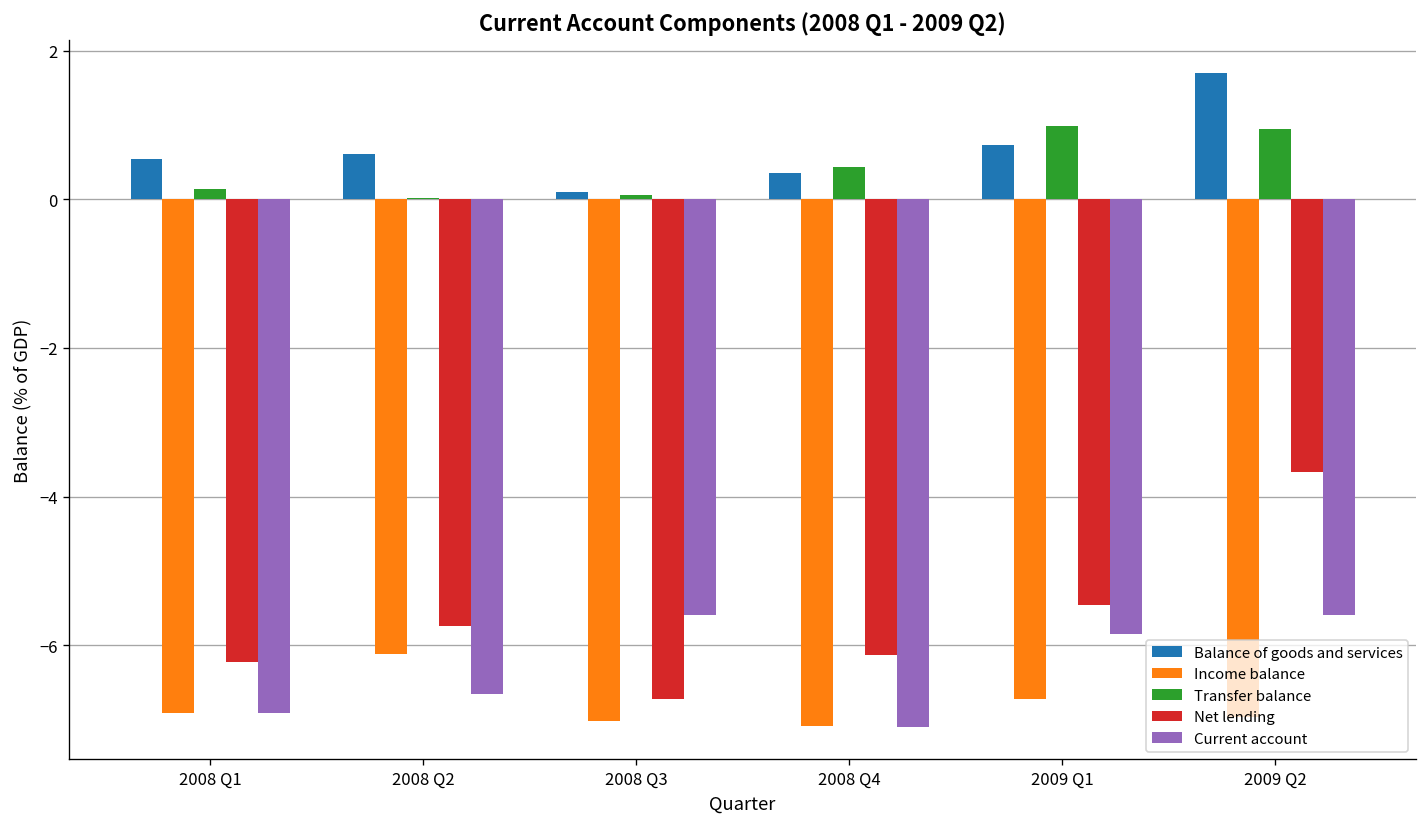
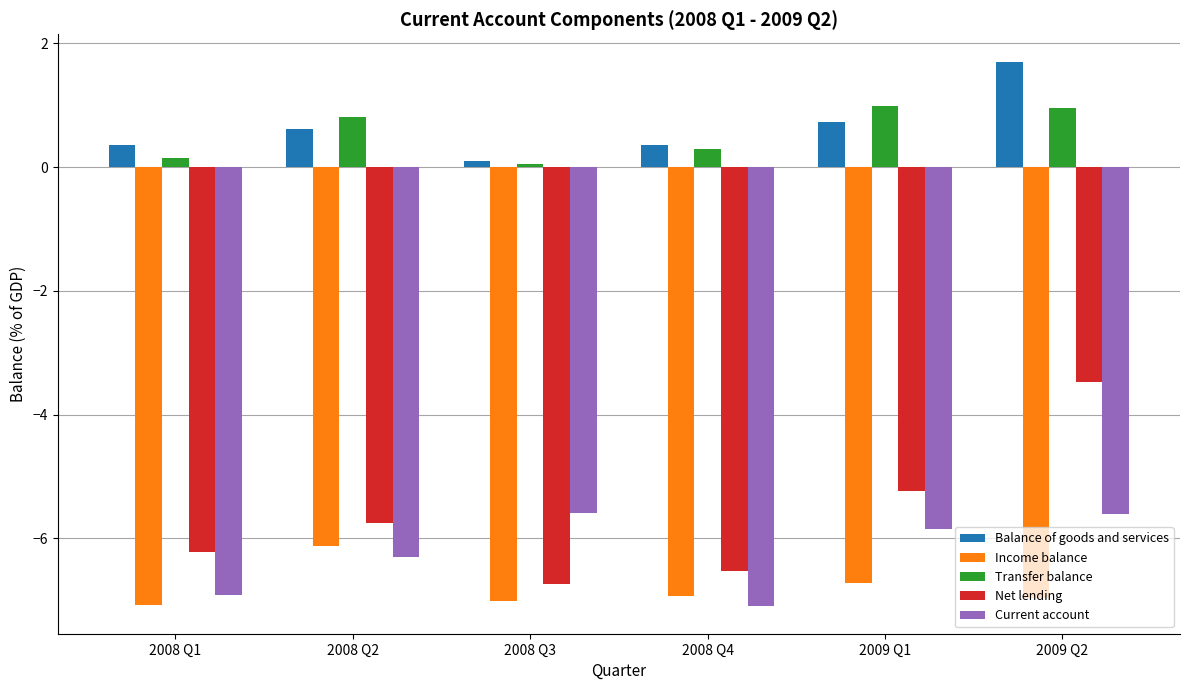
  {
    "Balance of goods and services": {
-     "2008 Q1": 0.5,
+     "2008 Q1": 0.4,
      "2008 Q2": 0.6,
      "2008 Q3": 0.1,
      "2008 Q4": 0.4,
      "2009 Q1": 0.7,
      "2009 Q2": 1.7
    },
    "Income balance": {
-     "2008 Q1": -6.9,
+     "2008 Q1": -7.1,
      "2008 Q2": -6.1,
      "2008 Q3": -7.0,
-     "2008 Q4": -7.1,
+     "2008 Q4": -6.9,
      "2009 Q1": -6.7
    },
    "Transfer balance": {
      "2008 Q1": 0.1,
-     "2008 Q2": 0.0,
+     "2008 Q2": 0.8,
      "2008 Q3": 0.1,
-     "2008 Q4": 0.4,
+     "2008 Q4": 0.3,
      "2009 Q1": 1.0,
      "2009 Q2": 0.9
    },
    "Net lending": {
      "2008 Q1": -6.2,
      "2008 Q2": -5.7,
      "2008 Q3": -6.7,
-     "2008 Q4": -6.1,
-     "2009 Q1": -5.5,
-     "2009 Q2": -3.7
+     "2008 Q4": -6.5,
+     "2009 Q1": -5.2,
+     "2009 Q2": -3.5
    },
    "Current account": {
      "2008 Q1": -6.9,
-     "2008 Q2": -6.7,
+     "2008 Q2": -6.3,
      "2008 Q3": -5.6,
      "2008 Q4": -7.1,
      "2009 Q1": -5.8,
      "2009 Q2": -5.6
    }
  }
